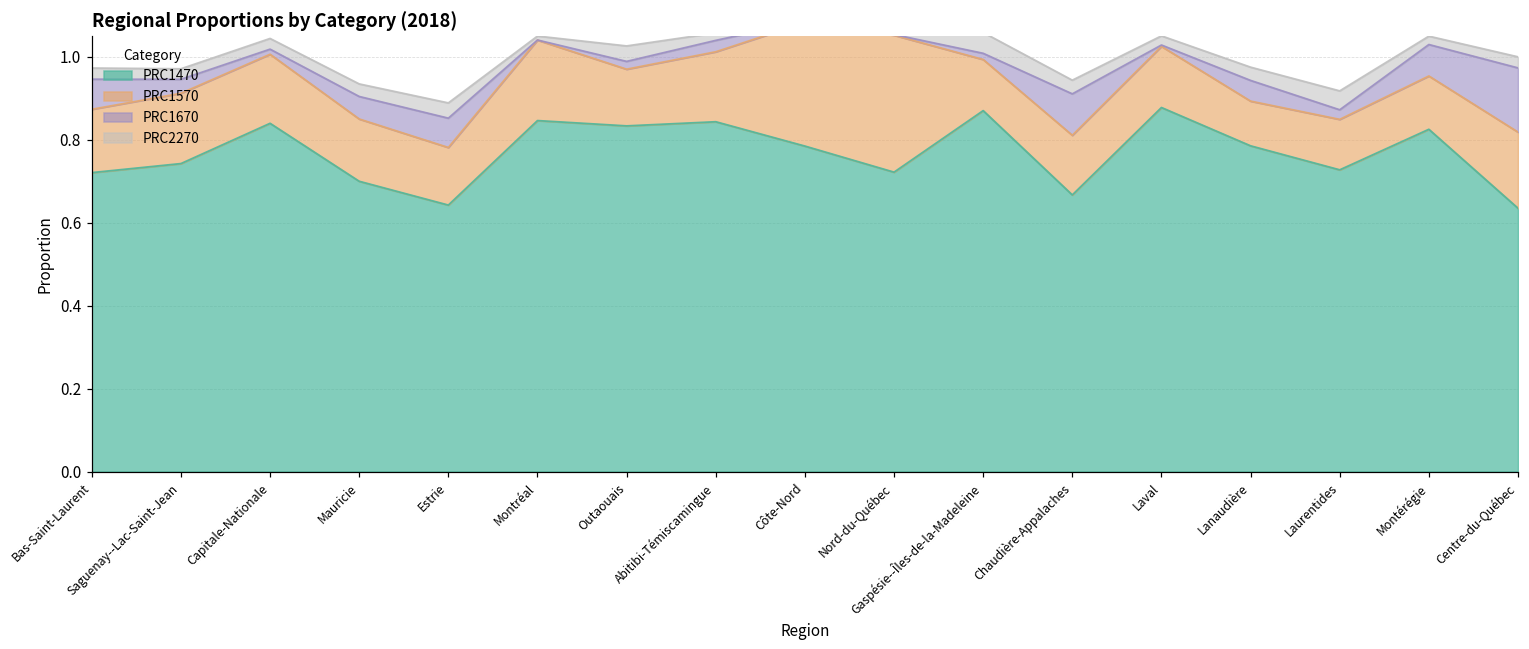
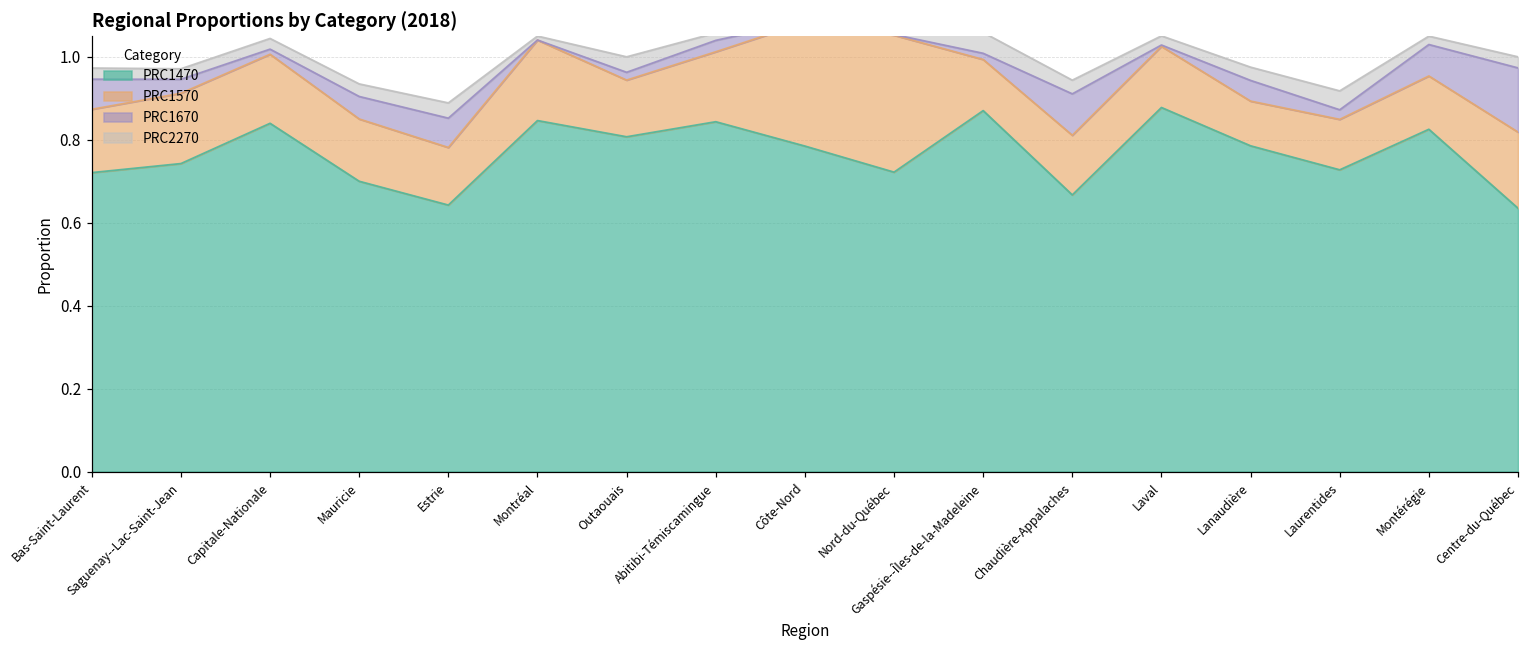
  {
    "PRC1470": {
      "Bas-Saint-Laurent": 0.72,
      "Saguenay--Lac-Saint-Jean": 0.74,
      "Capitale-Nationale": 0.84,
      "Mauricie": 0.70,
      "Estrie": 0.64,
      "Montréal": 0.85,
-     "Outaouais": 0.83,
+     "Outaouais": 0.81,
      "Abitibi-Témiscamingue": 0.84,
      "Côte-Nord": 0.78,
      "Nord-du-Québec": 0.72,
      "Gaspésie--Îles-de-la-Madeleine": 0.87,
      "Chaudière-Appalaches": 0.67,
      "Laval": 0.88,
      "Lanaudière": 0.79,
      "Laurentides": 0.73,
      "Montérégie": 0.83,
      "Centre-du-Québec": 0.63
    },
    "PRC1570": {
      "Bas-Saint-Laurent": 0.15,
      "Saguenay--Lac-Saint-Jean": 0.17,
      "Capitale-Nationale": 0.17,
      "Mauricie": 0.15,
      "Estrie": 0.14,
      "Outaouais": 0.14,
      "Abitibi-Témiscamingue": 0.17,
      "Gaspésie--Îles-de-la-Madeleine": 0.12,
      "Chaudière-Appalaches": 0.14,
      "Lanaudière": 0.11,
      "Laurentides": 0.12,
      "Montérégie": 0.13,
      "Centre-du-Québec": 0.18
    },
    "PRC1670": {
      "Bas-Saint-Laurent": 0.07,
      "Saguenay--Lac-Saint-Jean": 0.03,
      "Capitale-Nationale": 0.01,
      "Mauricie": 0.05,
      "Estrie": 0.07,
      "Outaouais": 0.02,
      "Abitibi-Témiscamingue": 0.03,
      "Gaspésie--Îles-de-la-Madeleine": 0.01,
      "Chaudière-Appalaches": 0.10,
      "Lanaudière": 0.05,
      "Laurentides": 0.02,
      "Montérégie": 0.08,
      "Centre-du-Québec": 0.15
    },
    "PRC2270": {
      "Bas-Saint-Laurent": 0.03,
      "Saguenay--Lac-Saint-Jean": 0.03,
      "Capitale-Nationale": 0.03,
      "Mauricie": 0.03,
      "Estrie": 0.04,
      "Montréal": 0.01,
      "Outaouais": 0.04,
      "Chaudière-Appalaches": 0.03,
      "Laval": 0.02,
      "Lanaudière": 0.03,
      "Laurentides": 0.05,
      "Montérégie": 0.02,
      "Centre-du-Québec": 0.03
    }
  }
